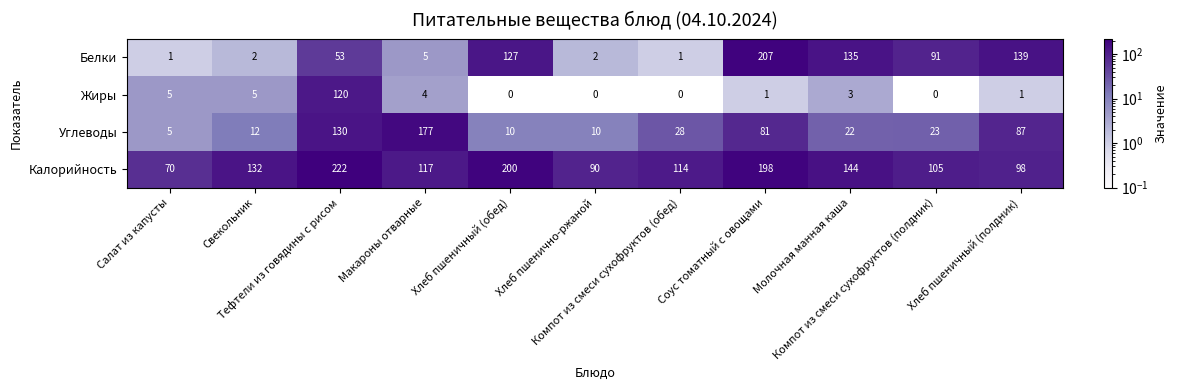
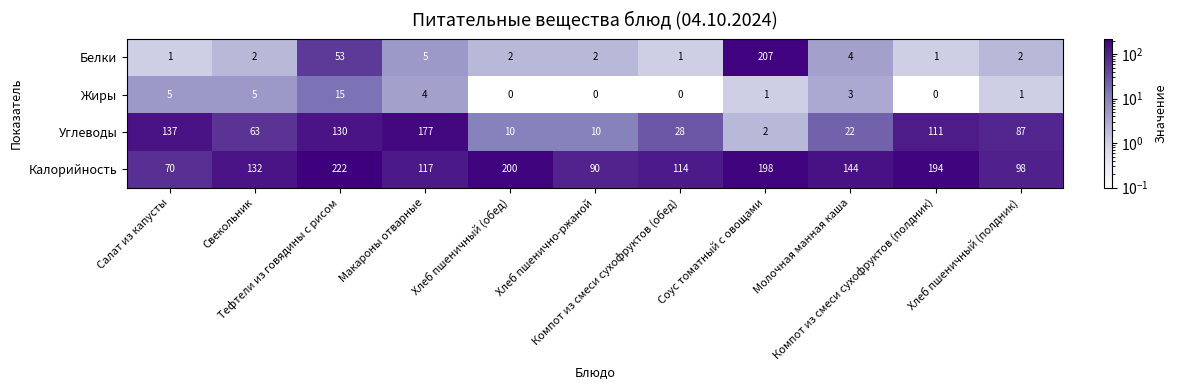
  {
    "Белки": {
      "Салат из капусты": 1,
      "Свекольник": 2,
      "Тефтели из говядины с рисом": 53,
      "Макароны отварные": 5,
-     "Хлеб пшеничный (обед)": 127,
+     "Хлеб пшеничный (обед)": 2,
      "Хлеб пшенично-ржаной": 2,
      "Компот из смеси сухофруктов (обед)": 1,
      "Соус томатный с овощами": 207,
-     "Молочная манная каша": 135,
-     "Компот из смеси сухофруктов (полдник)": 91,
-     "Хлеб пшеничный (полдник)": 139
+     "Молочная манная каша": 4,
+     "Компот из смеси сухофруктов (полдник)": 1,
+     "Хлеб пшеничный (полдник)": 2
    },
    "Жиры": {
      "Салат из капусты": 5,
      "Свекольник": 5,
-     "Тефтели из говядины с рисом": 120,
+     "Тефтели из говядины с рисом": 15,
      "Макароны отварные": 4,
      "Хлеб пшеничный (обед)": 0,
      "Хлеб пшенично-ржаной": 0,
      "Компот из смеси сухофруктов (обед)": 0,
      "Соус томатный с овощами": 1,
      "Молочная манная каша": 3,
      "Компот из смеси сухофруктов (полдник)": 0,
      "Хлеб пшеничный (полдник)": 1
    },
    "Углеводы": {
-     "Салат из капусты": 5,
-     "Свекольник": 12,
+     "Салат из капусты": 137,
+     "Свекольник": 63,
      "Тефтели из говядины с рисом": 130,
      "Макароны отварные": 177,
      "Хлеб пшеничный (обед)": 10,
      "Хлеб пшенично-ржаной": 10,
      "Компот из смеси сухофруктов (обед)": 28,
-     "Соус томатный с овощами": 81,
+     "Соус томатный с овощами": 2,
      "Молочная манная каша": 22,
-     "Компот из смеси сухофруктов (полдник)": 23,
+     "Компот из смеси сухофруктов (полдник)": 111,
      "Хлеб пшеничный (полдник)": 87
    },
    "Калорийность": {
      "Салат из капусты": 70,
      "Свекольник": 132,
      "Тефтели из говядины с рисом": 222,
      "Макароны отварные": 117,
      "Хлеб пшеничный (обед)": 200,
      "Хлеб пшенично-ржаной": 90,
      "Компот из смеси сухофруктов (обед)": 114,
      "Соус томатный с овощами": 198,
      "Молочная манная каша": 144,
-     "Компот из смеси сухофруктов (полдник)": 105,
+     "Компот из смеси сухофруктов (полдник)": 194,
      "Хлеб пшеничный (полдник)": 98
    }
  }
